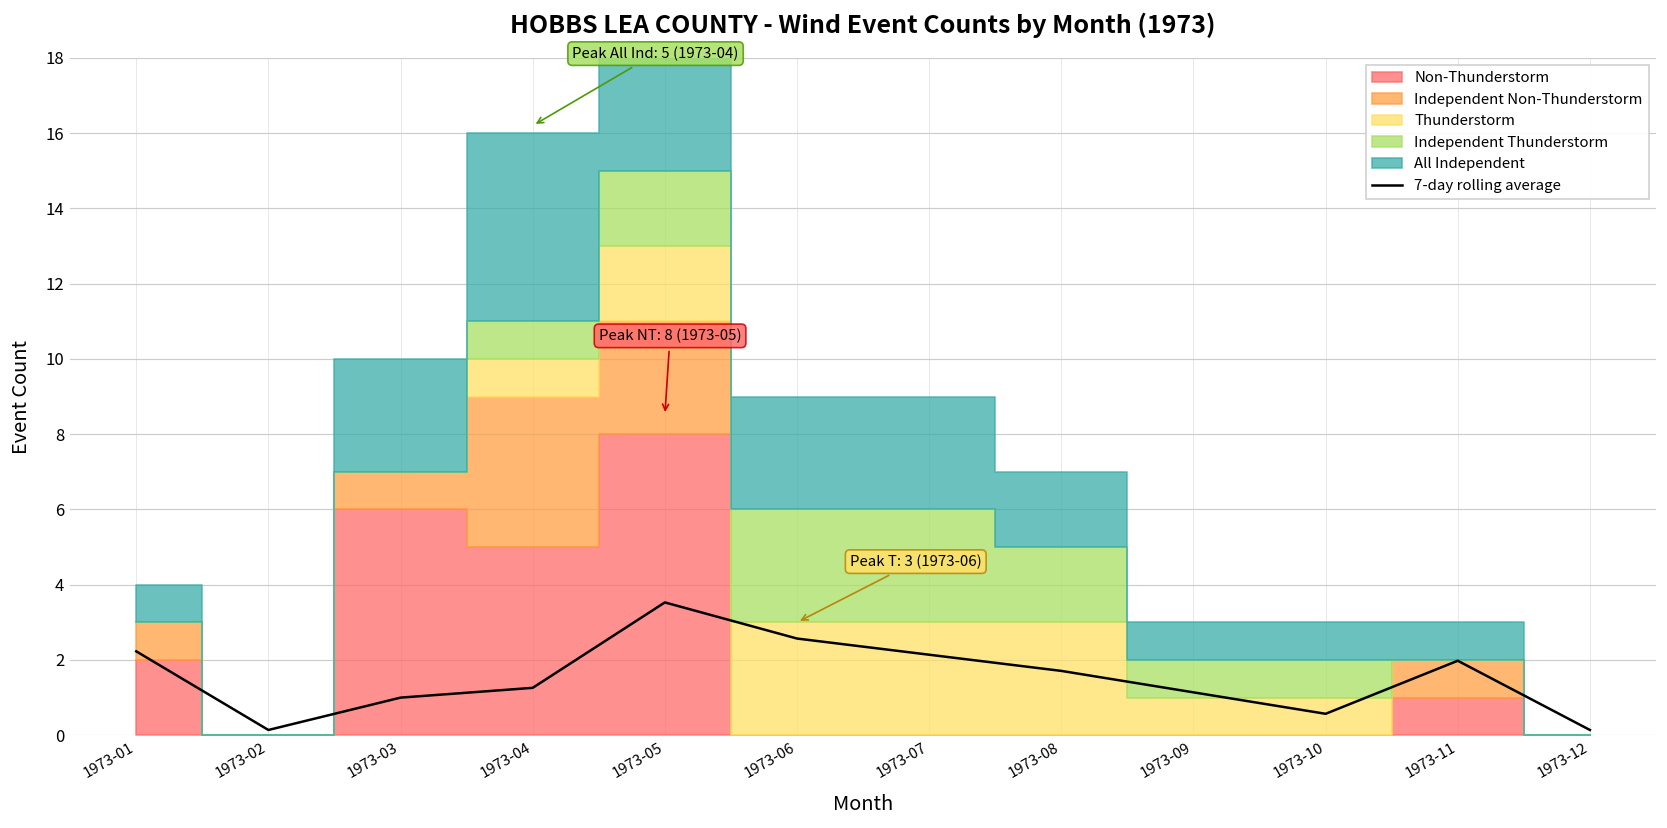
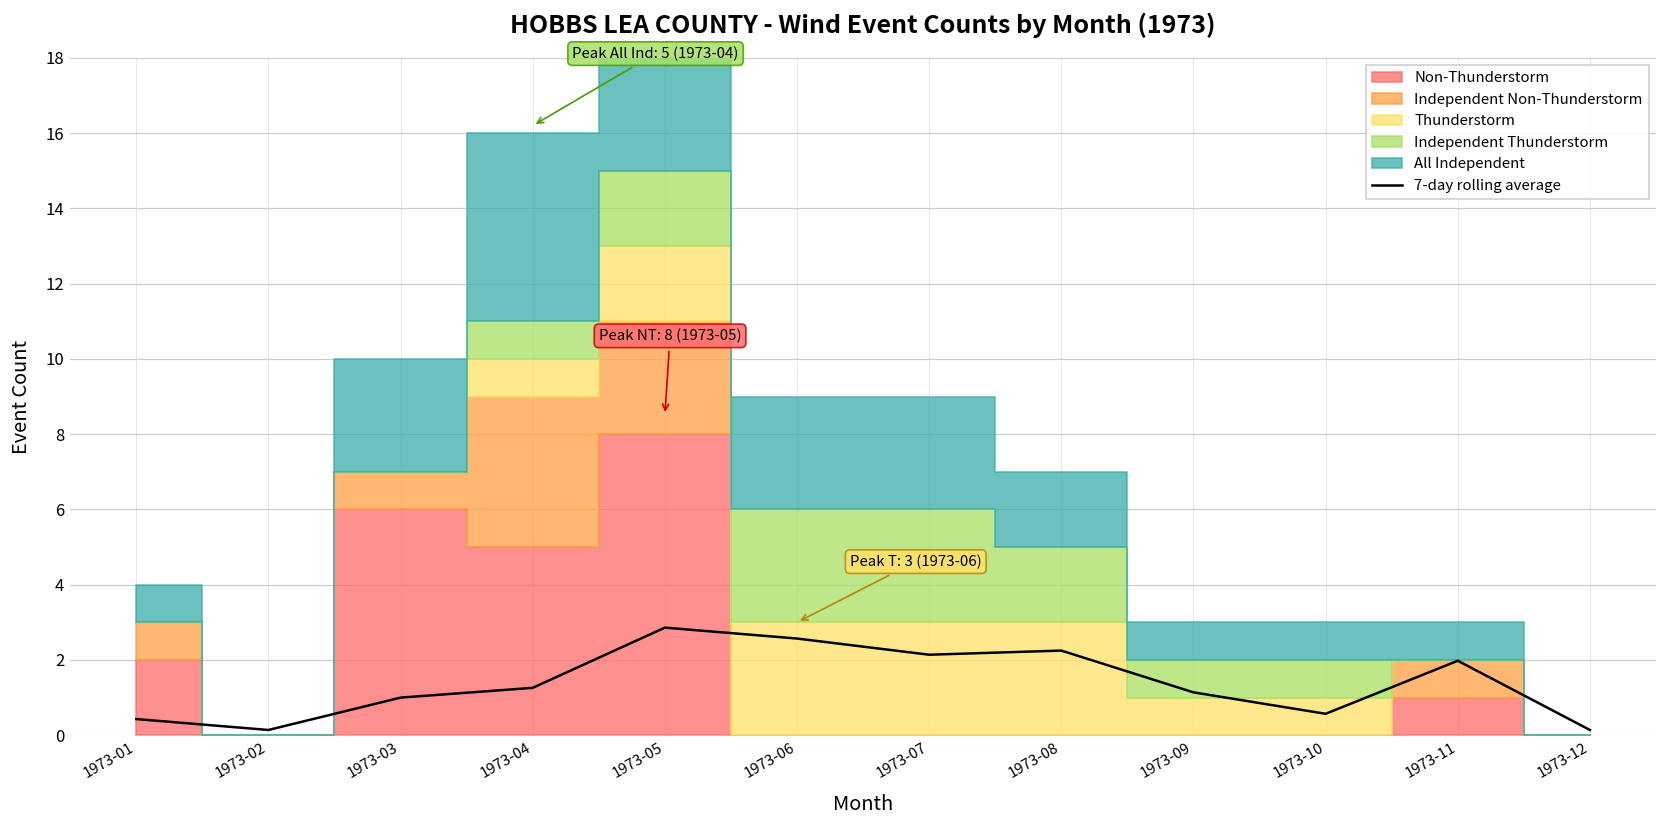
  {
    "7-day rolling average": {
-     "1973-01": 2.2,
+     "1973-01": 0.4,
      "1973-02": 0.1,
      "1973-03": 1.0,
      "1973-04": 1.3,
-     "1973-05": 3.5,
+     "1973-05": 2.9,
      "1973-06": 2.6,
      "1973-07": 2.1,
-     "1973-08": 1.7,
+     "1973-08": 2.3,
      "1973-09": 1.1,
      "1973-10": 0.6,
      "1973-11": 2.0,
      "1973-12": 0.1
    }
  }
